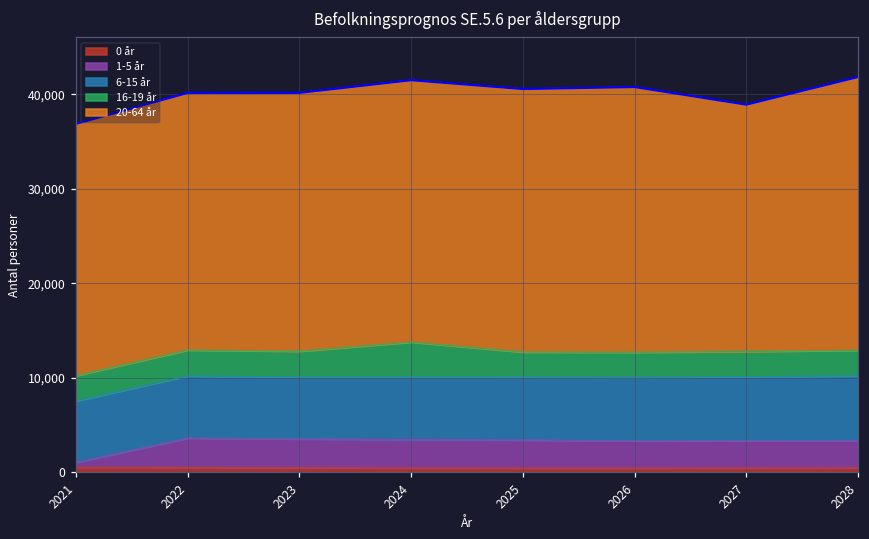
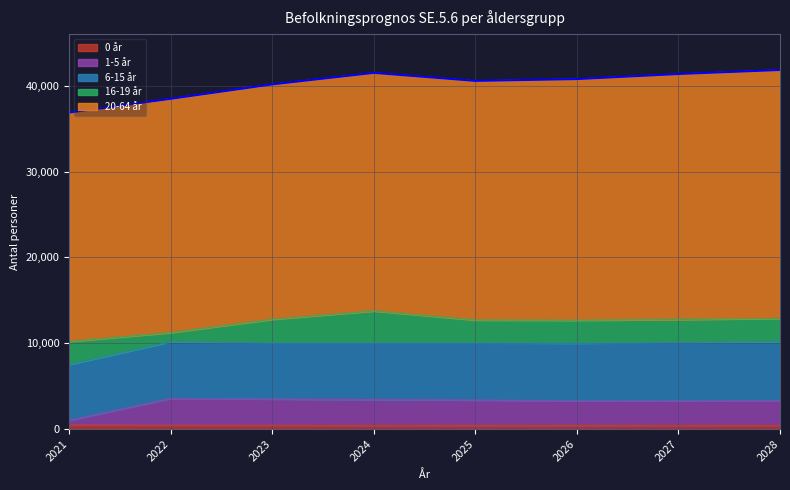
  {
    "0 år": {
      "2021": "1,000",
      "2022": "0",
      "2023": "0",
      "2024": "0",
      "2025": "0",
      "2026": "0",
      "2027": "0",
      "2028": "0"
    },
    "1-5 år": {
      "2021": "1,000",
      "2022": "3,000",
      "2023": "3,000",
      "2024": "3,000",
      "2025": "3,000",
      "2026": "3,000",
      "2027": "3,000",
      "2028": "3,000"
    },
    "6-15 år": {
      "2021": "7,000",
      "2022": "7,000",
      "2023": "7,000",
      "2024": "7,000",
      "2025": "7,000",
      "2026": "7,000",
      "2027": "7,000",
      "2028": "7,000"
    },
    "16-19 år": {
      "2021": "3,000",
-     "2022": "3,000",
+     "2022": "1,000",
      "2023": "3,000",
      "2024": "4,000",
      "2025": "3,000",
      "2026": "3,000",
      "2027": "3,000",
      "2028": "3,000"
    },
    "20-64 år": {
      "2021": "27,000",
      "2022": "27,000",
      "2023": "27,000",
      "2024": "28,000",
      "2025": "28,000",
      "2026": "28,000",
-     "2027": "26,000",
+     "2027": "29,000",
      "2028": "29,000"
    }
  }
